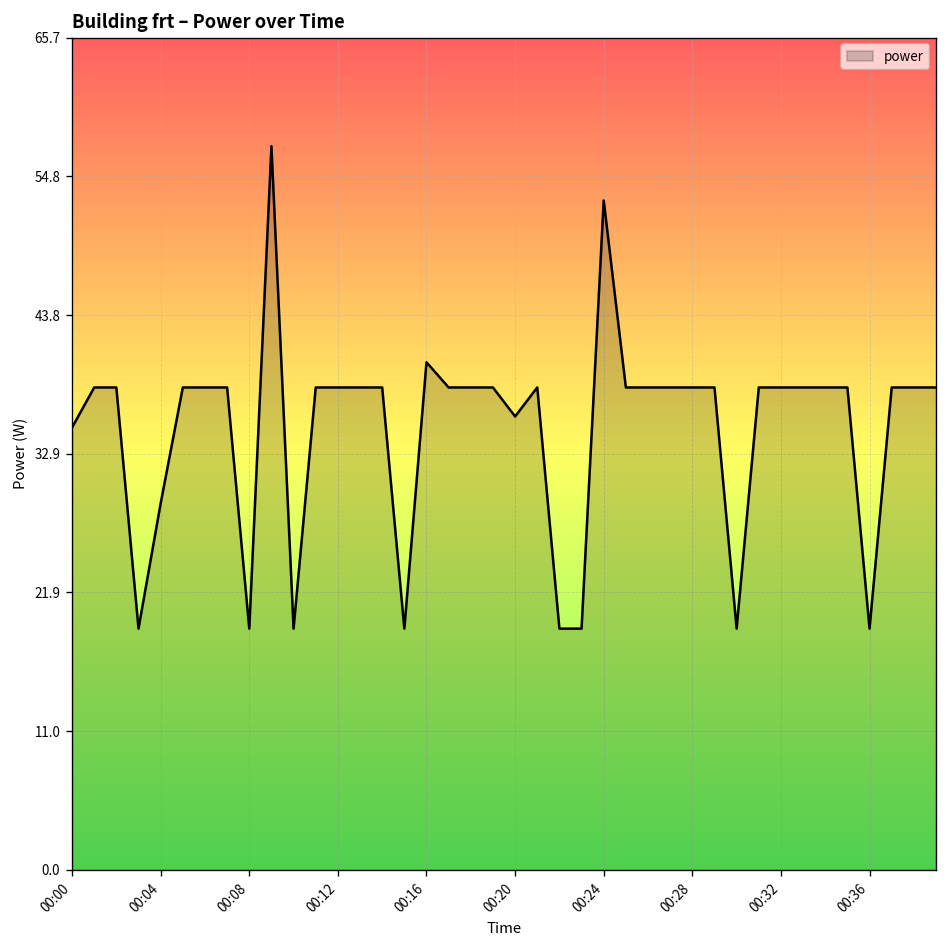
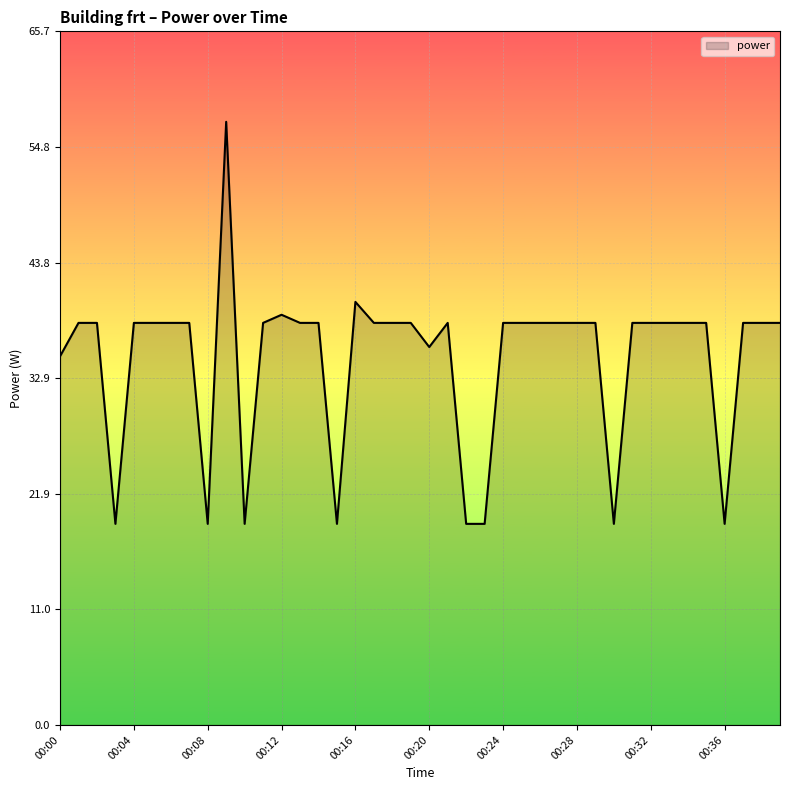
  {
    "00:00": 34.9,
-   "00:04": 29.0,
+   "00:04": 38.1,
    "00:08": 19.1,
-   "00:12": 38.1,
+   "00:12": 38.9,
    "00:16": 40.1,
    "00:20": 35.8,
-   "00:24": 52.9,
+   "00:24": 38.1,
    "00:28": 38.1,
    "00:32": 38.1,
    "00:36": 19.1
  }
